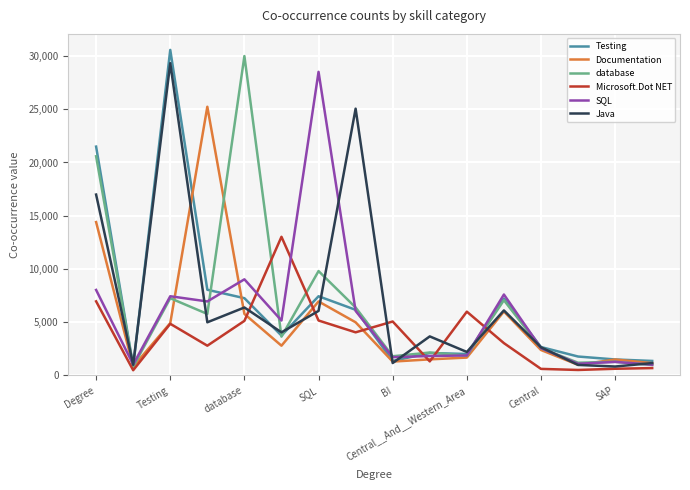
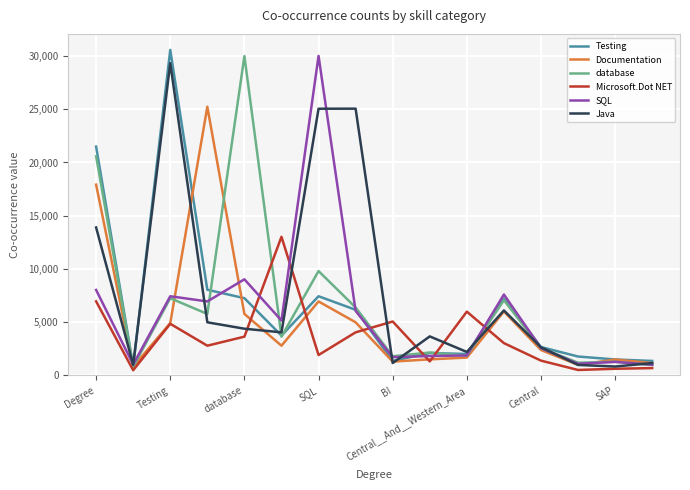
  {
    "Documentation": {
-     "Degree": "14,400",
+     "Degree": "17,900",
      "database": "5,800",
      "SQL": "6,900"
    },
    "Microsoft.Dot NET": {
      "Degree": "7,000",
-     "database": "5,100",
-     "SQL": "5,200",
+     "database": "3,600",
+     "SQL": "1,900",
      "BI": "5,100",
      "Central__And__Western_Area": "6,000",
-     "Central": "600"
+     "Central": "1,400"
    },
    "SQL": {
      "Degree": "8,000",
      "database": "9,000",
-     "SQL": "28,500"
+     "SQL": "30,000"
    },
    "Java": {
-     "Degree": "17,000",
+     "Degree": "13,900",
      "Testing": "29,300",
-     "database": "6,400",
-     "SQL": "6,100"
+     "database": "4,400",
+     "SQL": "25,100"
    }
  }
